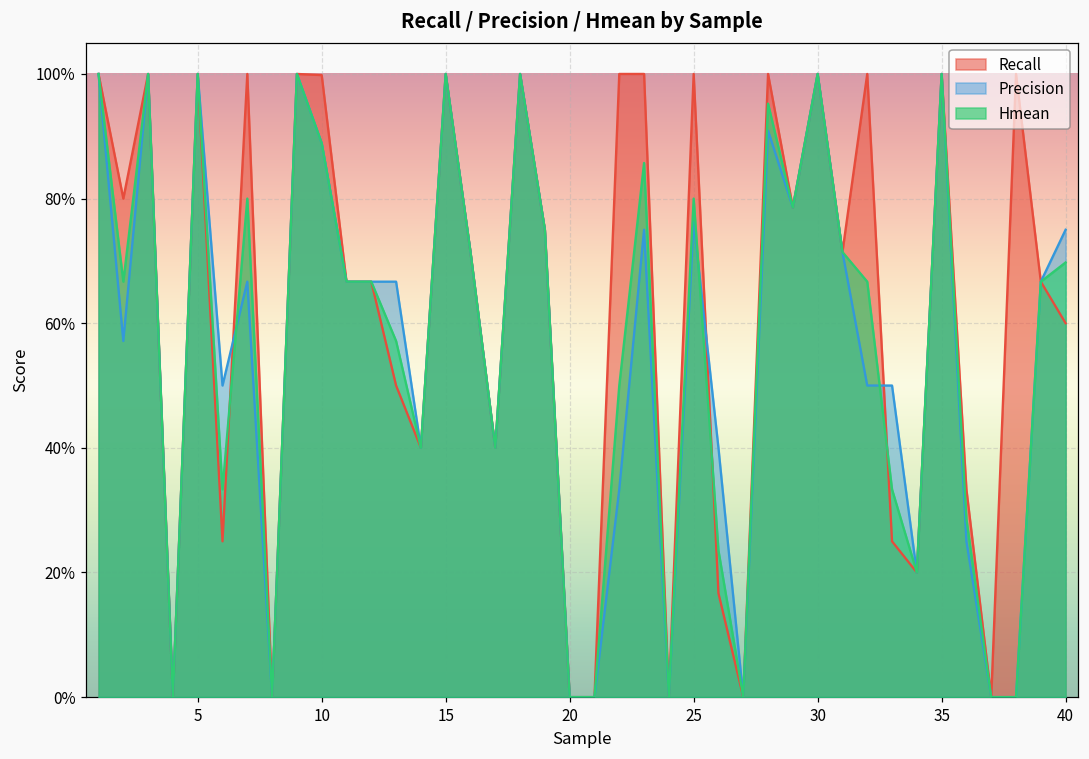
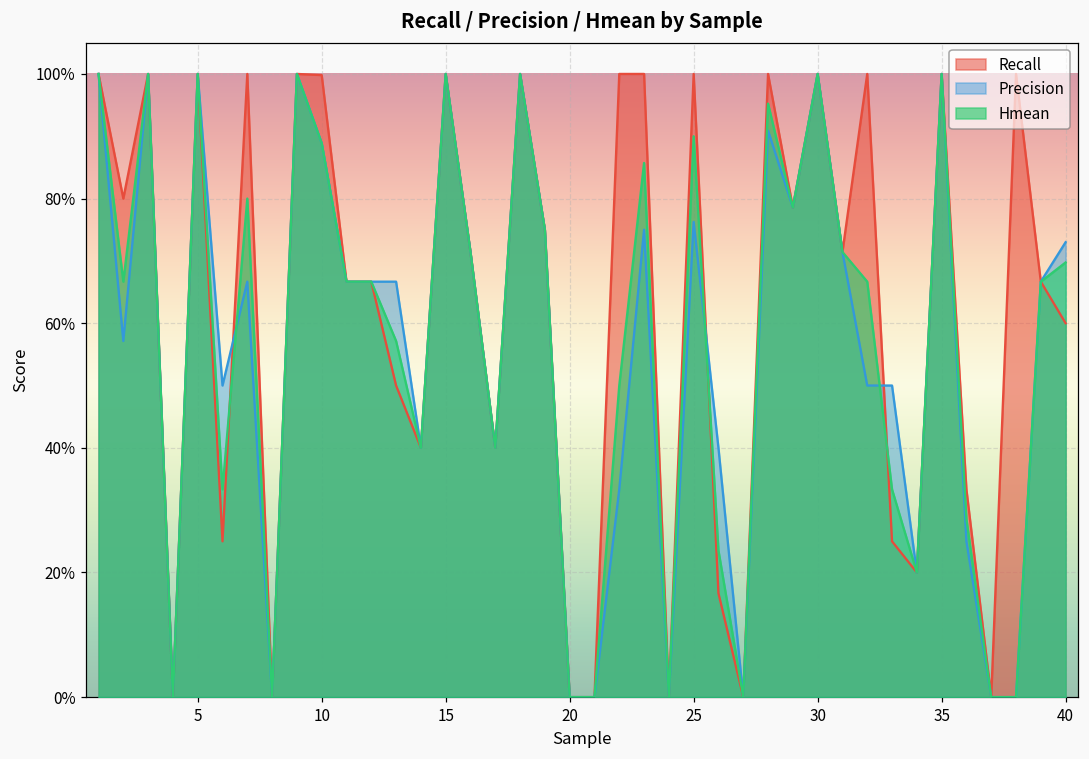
  {
    "Recall": {
      "10": "100%",
      "25": "100%",
      "40": "60%"
    },
    "Precision": {
      "25": "76%",
-     "40": "75%"
+     "40": "73%"
    },
    "Hmean": {
-     "25": "80%",
+     "25": "90%",
      "40": "70%"
    }
  }
